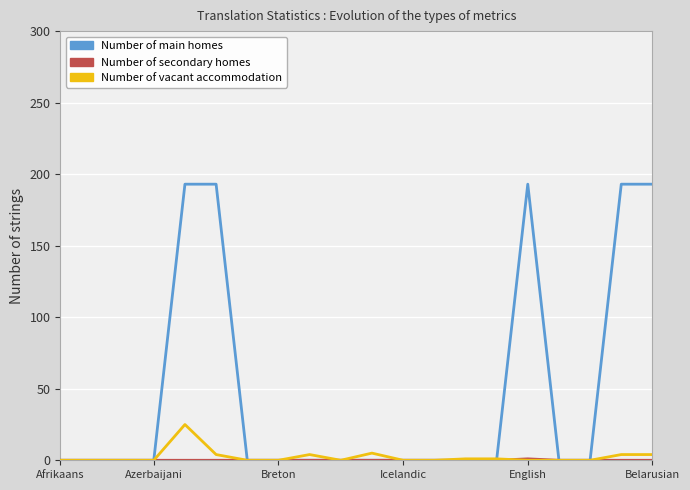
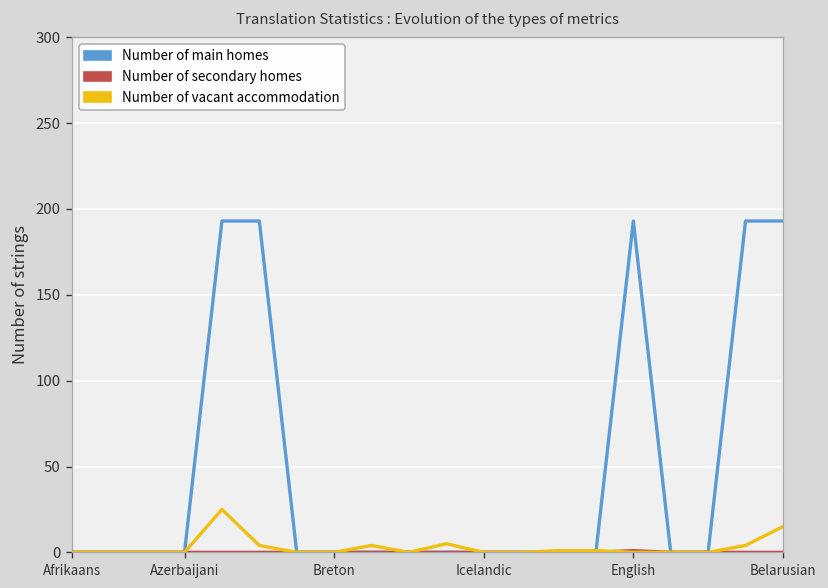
  {
    "Number of main homes": {
      "English": 193,
      "Belarusian": 193
    },
    "Number of secondary homes": {
      "Belarusian": 0
    },
    "Number of vacant accommodation": {
-     "Belarusian": 4
+     "Belarusian": 15
    }
  }
